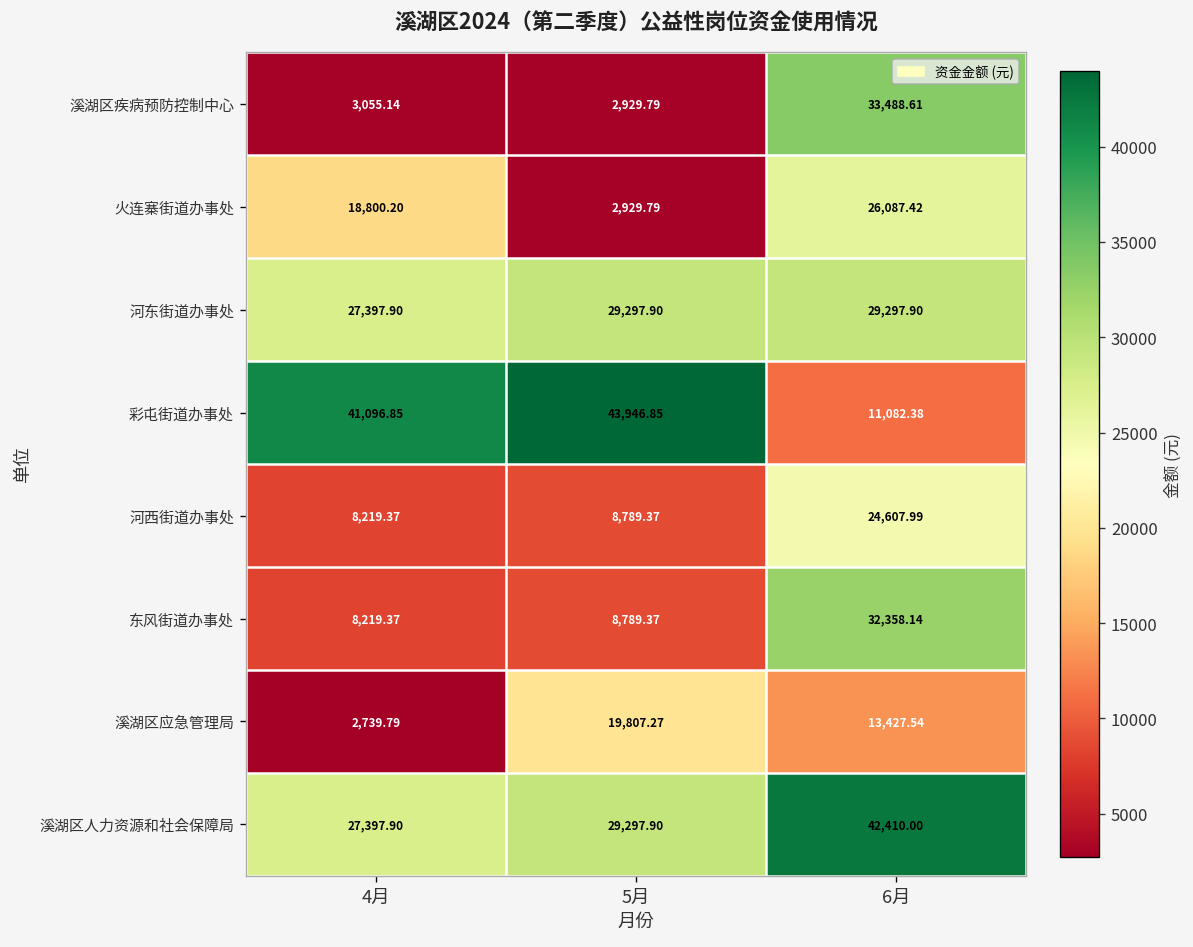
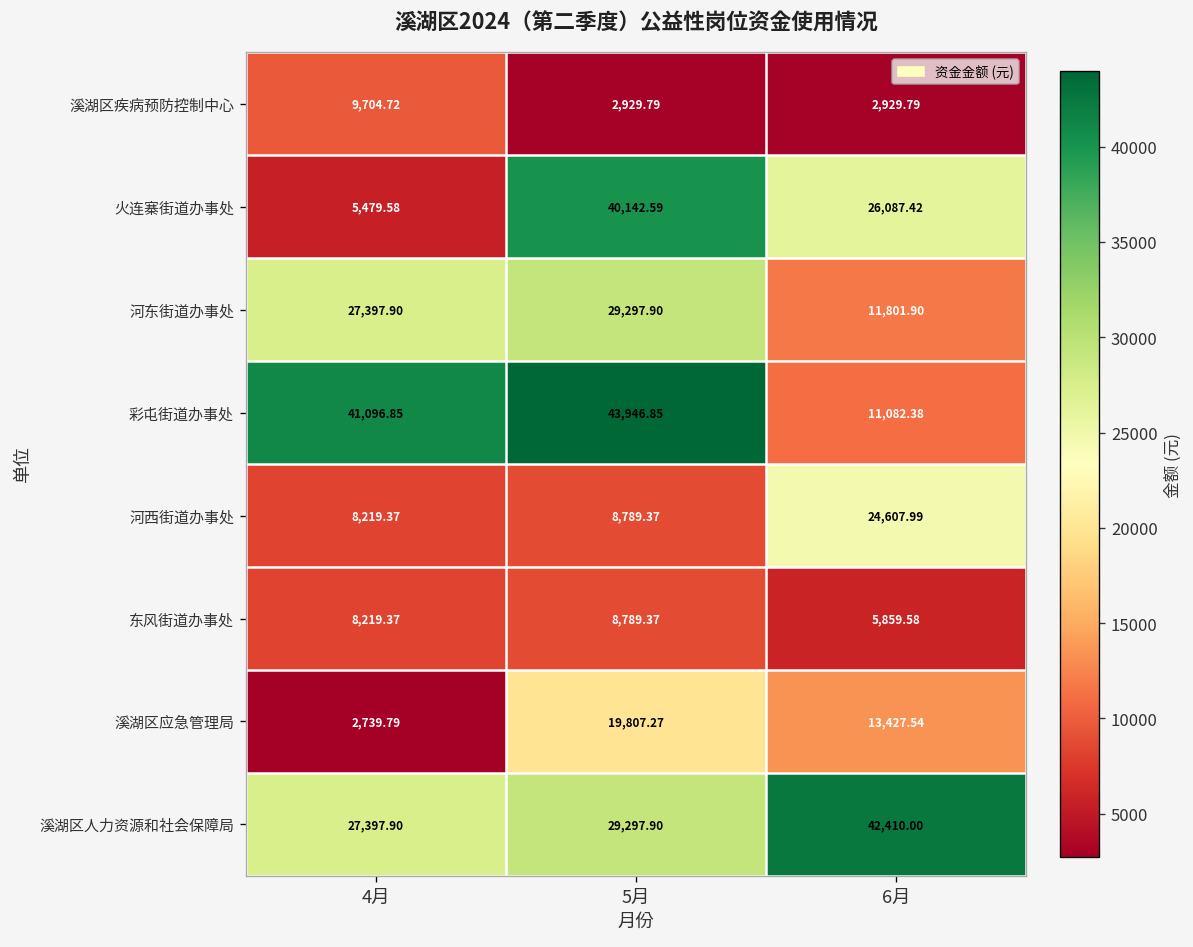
  {
    "溪湖区疾病预防控制中心": {
-     "4月": "3,055.14",
+     "4月": "9,704.72",
      "5月": "2,929.79",
-     "6月": "33,488.61"
+     "6月": "2,929.79"
    },
    "火连寨街道办事处": {
-     "4月": "18,800.20",
-     "5月": "2,929.79",
+     "4月": "5,479.58",
+     "5月": "40,142.59",
      "6月": "26,087.42"
    },
    "河东街道办事处": {
      "4月": "27,397.90",
      "5月": "29,297.90",
-     "6月": "29,297.90"
+     "6月": "11,801.90"
    },
    "彩屯街道办事处": {
      "4月": "41,096.85",
      "5月": "43,946.85",
      "6月": "11,082.38"
    },
    "河西街道办事处": {
      "4月": "8,219.37",
      "5月": "8,789.37",
      "6月": "24,607.99"
    },
    "东风街道办事处": {
      "4月": "8,219.37",
      "5月": "8,789.37",
-     "6月": "32,358.14"
+     "6月": "5,859.58"
    },
    "溪湖区应急管理局": {
      "4月": "2,739.79",
      "5月": "19,807.27",
      "6月": "13,427.54"
    },
    "溪湖区人力资源和社会保障局": {
      "4月": "27,397.90",
      "5月": "29,297.90",
      "6月": "42,410.00"
    }
  }
